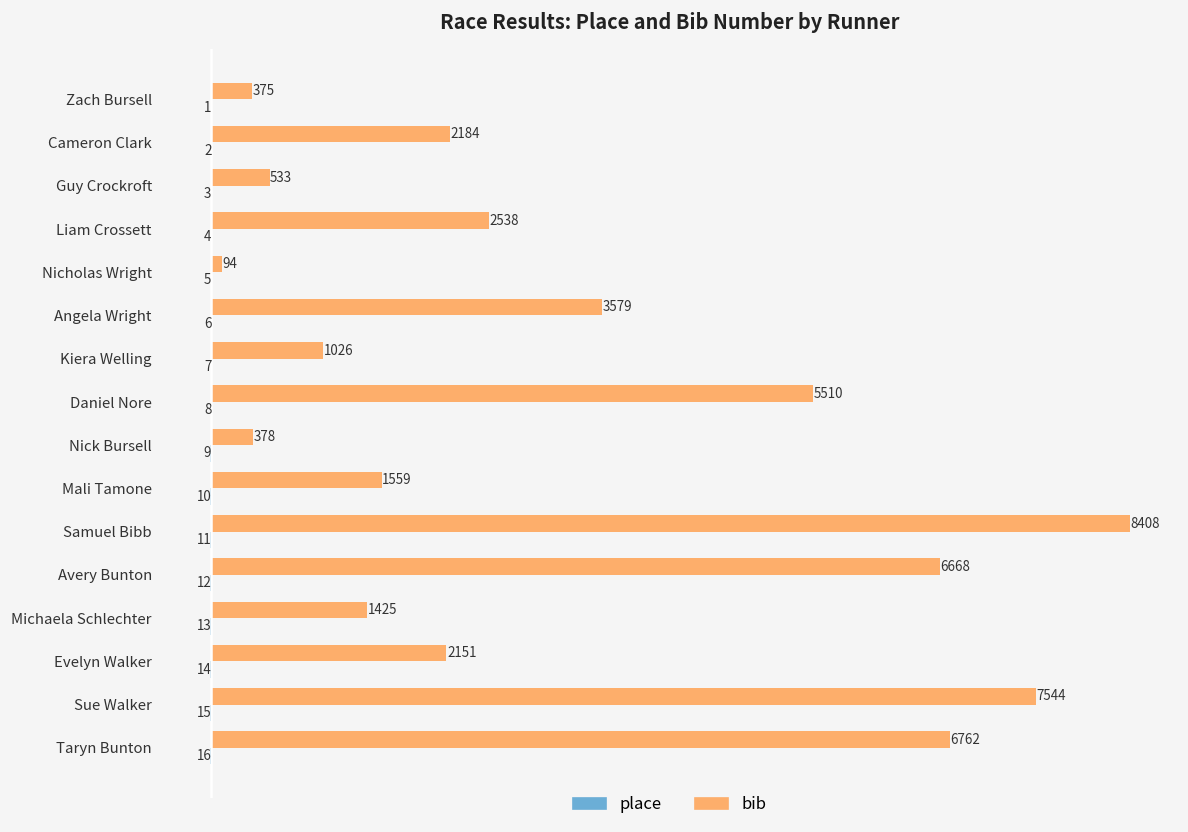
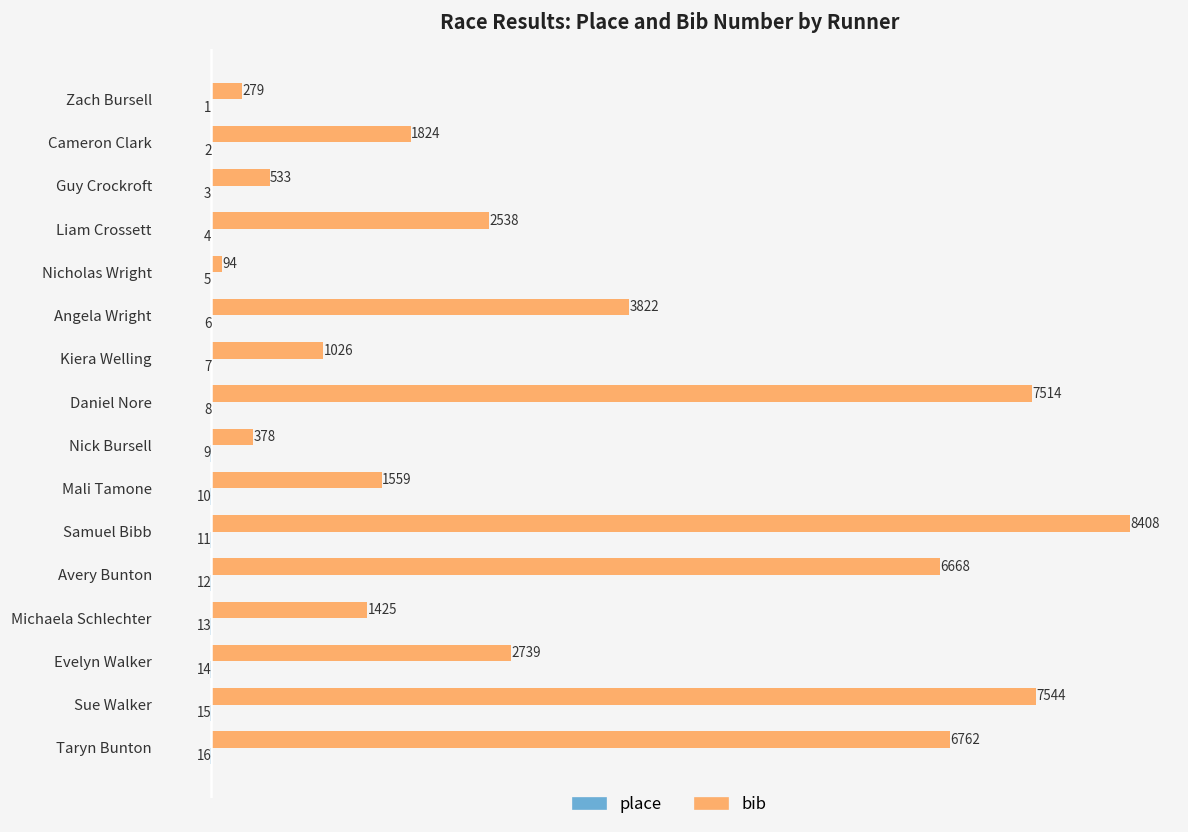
  {
    "bib": {
-     "Zach Bursell": 375,
-     "Cameron Clark": 2184,
+     "Zach Bursell": 279,
+     "Cameron Clark": 1824,
      "Guy Crockroft": 533,
      "Liam Crossett": 2538,
      "Nicholas Wright": 94,
-     "Angela Wright": 3579,
+     "Angela Wright": 3822,
      "Kiera Welling": 1026,
-     "Daniel Nore": 5510,
+     "Daniel Nore": 7514,
      "Nick Bursell": 378,
      "Mali Tamone": 1559,
      "Samuel Bibb": 8408,
      "Avery Bunton": 6668,
      "Michaela Schlechter": 1425,
-     "Evelyn Walker": 2151,
+     "Evelyn Walker": 2739,
      "Sue Walker": 7544,
      "Taryn Bunton": 6762
    }
  }
